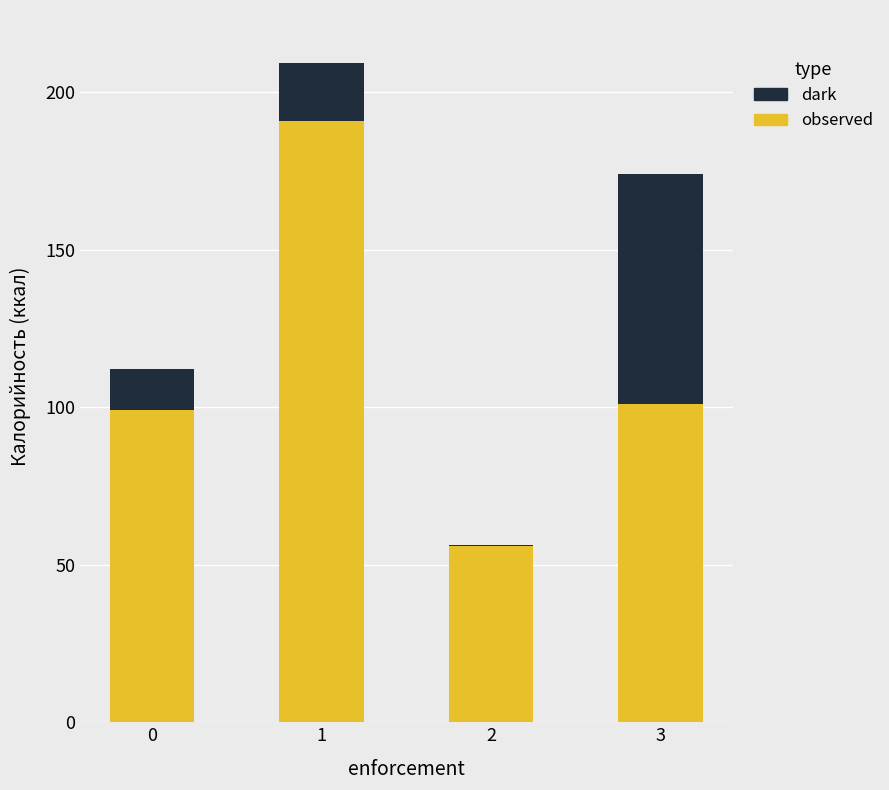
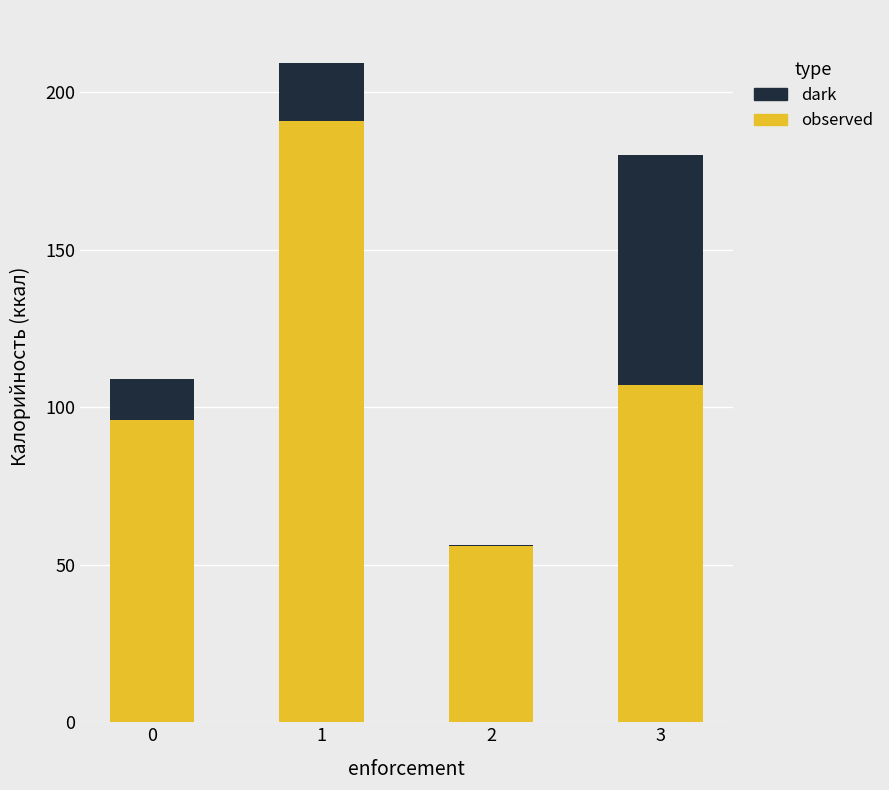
  {
    "observed": {
-     "0": 99,
+     "0": 96,
      "1": 191,
      "2": 56,
-     "3": 101
+     "3": 107
    },
    "dark": {
      "0": 13,
      "1": 18,
      "3": 73
    }
  }
